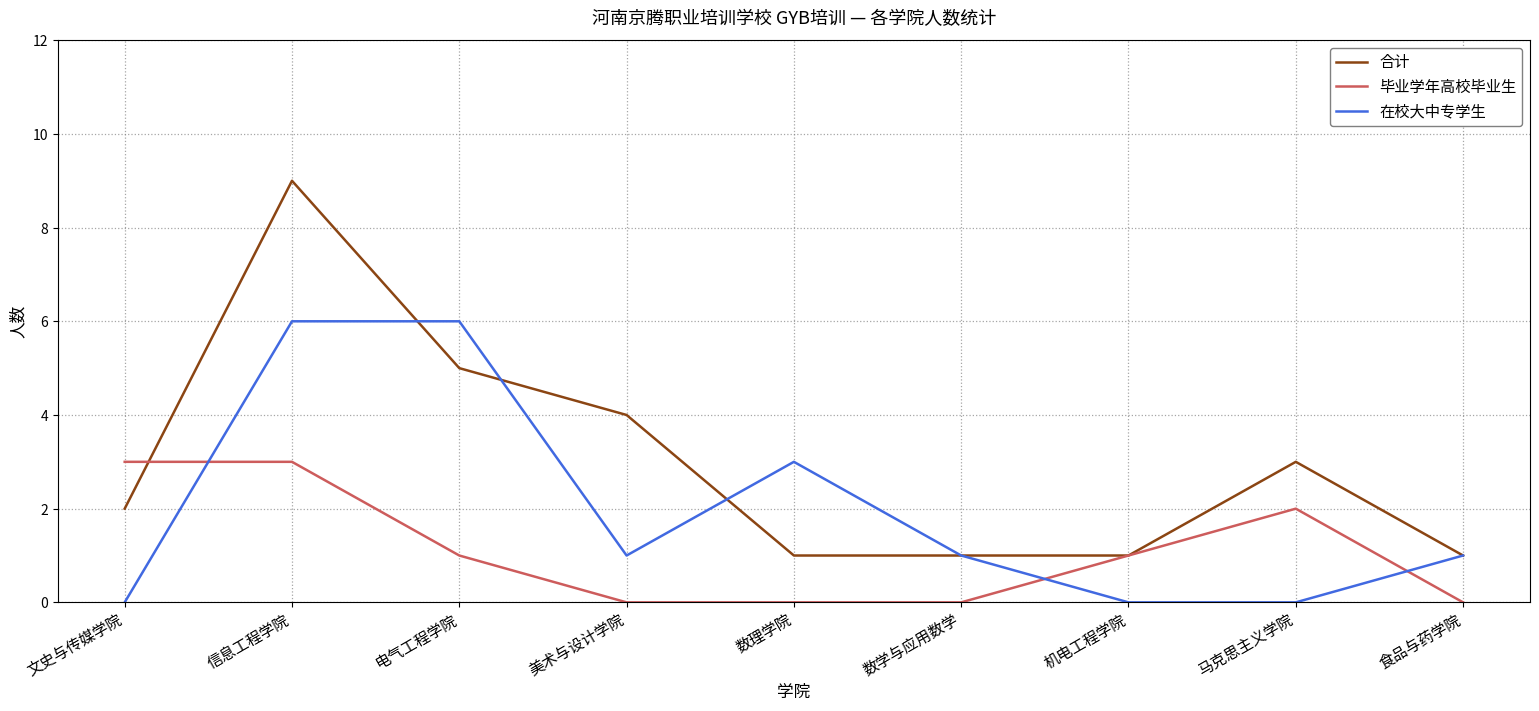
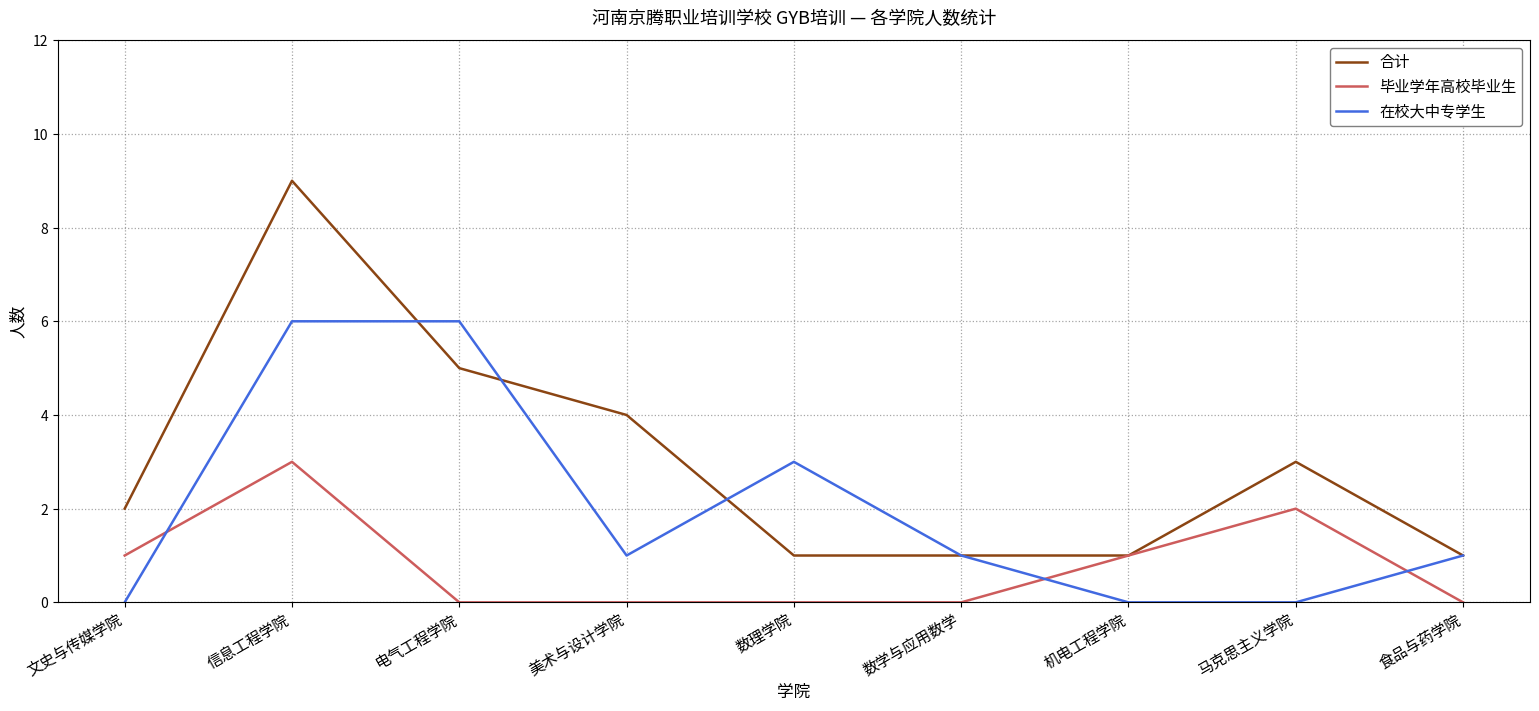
  {
    "合计": {
      "文史与传媒学院": 2,
      "信息工程学院": 9,
      "电气工程学院": 5,
      "美术与设计学院": 4,
      "数理学院": 1,
      "马克思主义学院": 3
    },
    "毕业学年高校毕业生": {
-     "文史与传媒学院": 3,
+     "文史与传媒学院": 1,
      "信息工程学院": 3,
-     "电气工程学院": 1,
+     "电气工程学院": 0,
      "美术与设计学院": 0,
      "数理学院": 0,
      "数学与应用数学": 0,
      "马克思主义学院": 2,
      "食品与药学院": 0
    },
    "在校大中专学生": {
      "文史与传媒学院": 0,
      "信息工程学院": 6,
      "电气工程学院": 6,
      "美术与设计学院": 1,
      "数理学院": 3,
      "机电工程学院": 0,
      "马克思主义学院": 0
    }
  }
